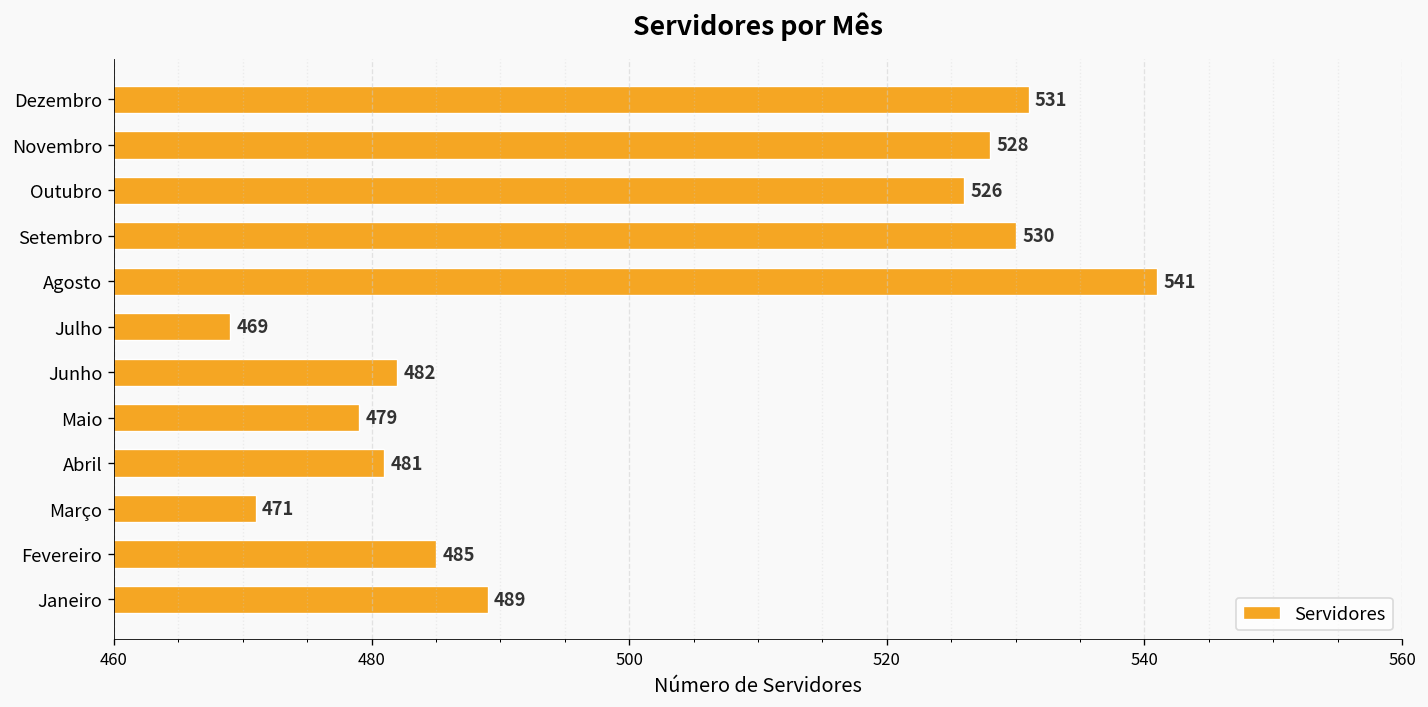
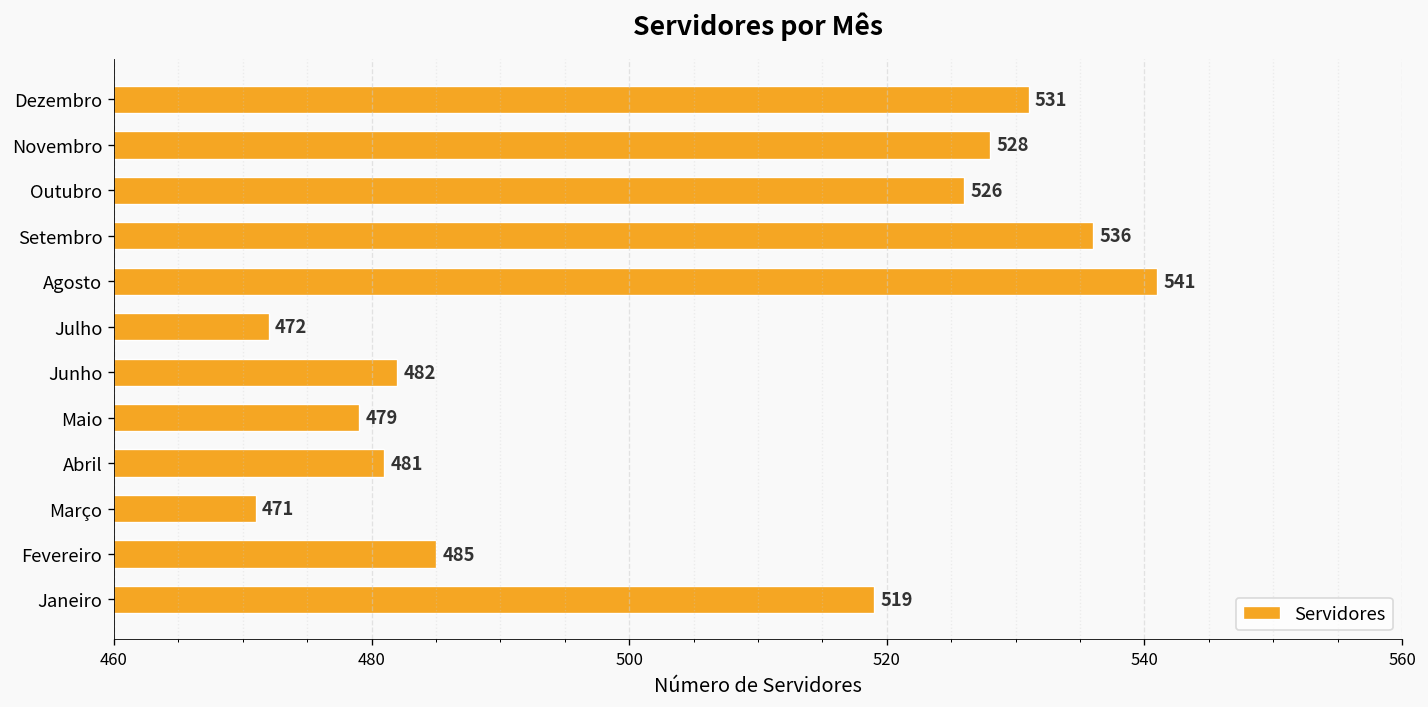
  {
    "Dezembro": 531,
    "Novembro": 528,
    "Outubro": 526,
-   "Setembro": 530,
+   "Setembro": 536,
    "Agosto": 541,
-   "Julho": 469,
+   "Julho": 472,
    "Junho": 482,
    "Maio": 479,
    "Abril": 481,
    "Março": 471,
    "Fevereiro": 485,
-   "Janeiro": 489
+   "Janeiro": 519
  }
